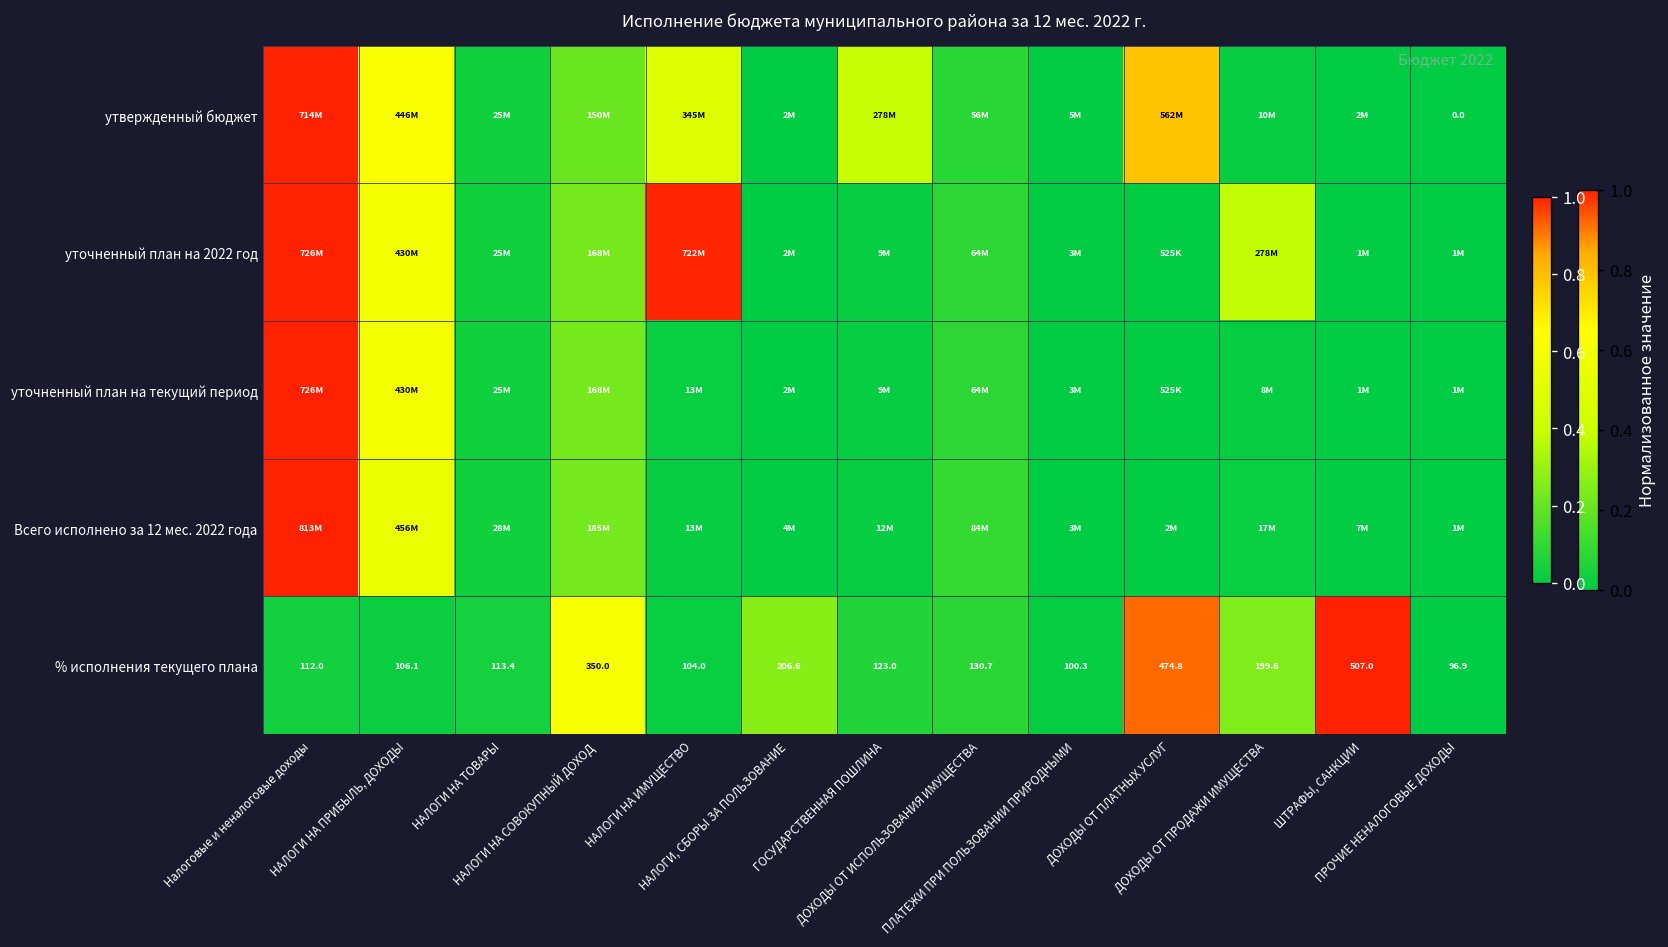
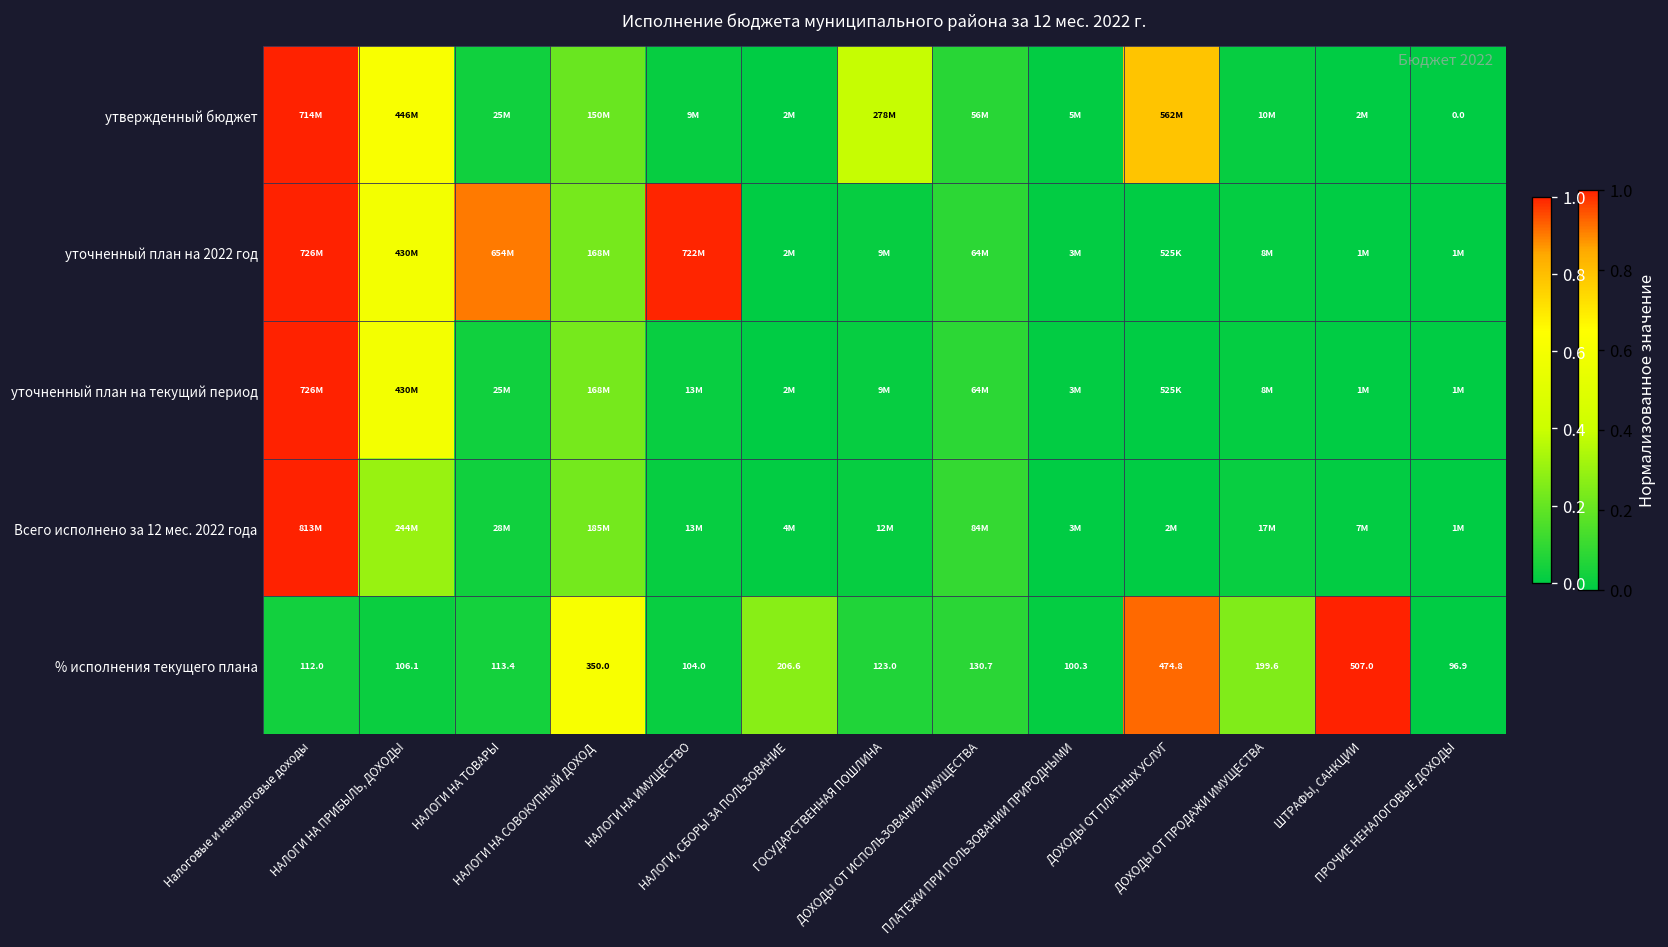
  {
    "утвержденный бюджет": {
      "Налоговые и неналоговые доходы": "714M",
      "НАЛОГИ НА ПРИБЫЛЬ, ДОХОДЫ": "446M",
      "НАЛОГИ НА ТОВАРЫ": "25M",
      "НАЛОГИ НА СОВОКУПНЫЙ ДОХОД": "150M",
-     "НАЛОГИ НА ИМУЩЕСТВО": "345M",
+     "НАЛОГИ НА ИМУЩЕСТВО": "9M",
      "НАЛОГИ, СБОРЫ ЗА ПОЛЬЗОВАНИЕ": "2M",
      "ГОСУДАРСТВЕННАЯ ПОШЛИНА": "278M",
      "ДОХОДЫ ОТ ИСПОЛЬЗОВАНИЯ ИМУЩЕСТВА": "56M",
      "ПЛАТЕЖИ ПРИ ПОЛЬЗОВАНИИ ПРИРОДНЫМИ": "5M",
      "ДОХОДЫ ОТ ПЛАТНЫХ УСЛУГ": "562M",
      "ДОХОДЫ ОТ ПРОДАЖИ ИМУЩЕСТВА": "10M",
      "ШТРАФЫ, САНКЦИИ": "2M"
    },
    "уточненный план на 2022 год": {
      "Налоговые и неналоговые доходы": "726M",
      "НАЛОГИ НА ПРИБЫЛЬ, ДОХОДЫ": "430M",
-     "НАЛОГИ НА ТОВАРЫ": "25M",
+     "НАЛОГИ НА ТОВАРЫ": "654M",
      "НАЛОГИ НА СОВОКУПНЫЙ ДОХОД": "168M",
      "НАЛОГИ НА ИМУЩЕСТВО": "722M",
      "НАЛОГИ, СБОРЫ ЗА ПОЛЬЗОВАНИЕ": "2M",
      "ГОСУДАРСТВЕННАЯ ПОШЛИНА": "9M",
      "ДОХОДЫ ОТ ИСПОЛЬЗОВАНИЯ ИМУЩЕСТВА": "64M",
      "ПЛАТЕЖИ ПРИ ПОЛЬЗОВАНИИ ПРИРОДНЫМИ": "3M",
      "ДОХОДЫ ОТ ПЛАТНЫХ УСЛУГ": "525K",
-     "ДОХОДЫ ОТ ПРОДАЖИ ИМУЩЕСТВА": "278M",
+     "ДОХОДЫ ОТ ПРОДАЖИ ИМУЩЕСТВА": "8M",
      "ШТРАФЫ, САНКЦИИ": "1M",
      "ПРОЧИЕ НЕНАЛОГОВЫЕ ДОХОДЫ": "1M"
    },
    "уточненный план на текущий период": {
      "Налоговые и неналоговые доходы": "726M",
      "НАЛОГИ НА ПРИБЫЛЬ, ДОХОДЫ": "430M",
      "НАЛОГИ НА ТОВАРЫ": "25M",
      "НАЛОГИ НА СОВОКУПНЫЙ ДОХОД": "168M",
      "НАЛОГИ НА ИМУЩЕСТВО": "13M",
      "НАЛОГИ, СБОРЫ ЗА ПОЛЬЗОВАНИЕ": "2M",
      "ГОСУДАРСТВЕННАЯ ПОШЛИНА": "9M",
      "ДОХОДЫ ОТ ИСПОЛЬЗОВАНИЯ ИМУЩЕСТВА": "64M",
      "ПЛАТЕЖИ ПРИ ПОЛЬЗОВАНИИ ПРИРОДНЫМИ": "3M",
      "ДОХОДЫ ОТ ПЛАТНЫХ УСЛУГ": "525K",
      "ДОХОДЫ ОТ ПРОДАЖИ ИМУЩЕСТВА": "8M",
      "ШТРАФЫ, САНКЦИИ": "1M",
      "ПРОЧИЕ НЕНАЛОГОВЫЕ ДОХОДЫ": "1M"
    },
    "Всего исполнено за 12 мес. 2022 года": {
      "Налоговые и неналоговые доходы": "813M",
-     "НАЛОГИ НА ПРИБЫЛЬ, ДОХОДЫ": "456M",
+     "НАЛОГИ НА ПРИБЫЛЬ, ДОХОДЫ": "244M",
      "НАЛОГИ НА ТОВАРЫ": "28M",
      "НАЛОГИ НА СОВОКУПНЫЙ ДОХОД": "185M",
      "НАЛОГИ НА ИМУЩЕСТВО": "13M",
      "НАЛОГИ, СБОРЫ ЗА ПОЛЬЗОВАНИЕ": "4M",
      "ГОСУДАРСТВЕННАЯ ПОШЛИНА": "12M",
      "ДОХОДЫ ОТ ИСПОЛЬЗОВАНИЯ ИМУЩЕСТВА": "84M",
      "ПЛАТЕЖИ ПРИ ПОЛЬЗОВАНИИ ПРИРОДНЫМИ": "3M",
      "ДОХОДЫ ОТ ПЛАТНЫХ УСЛУГ": "2M",
      "ДОХОДЫ ОТ ПРОДАЖИ ИМУЩЕСТВА": "17M",
      "ШТРАФЫ, САНКЦИИ": "7M",
      "ПРОЧИЕ НЕНАЛОГОВЫЕ ДОХОДЫ": "1M"
    },
    "% исполнения текущего плана": {
      "Налоговые и неналоговые доходы": "112.0",
      "НАЛОГИ НА ПРИБЫЛЬ, ДОХОДЫ": "106.1",
      "НАЛОГИ НА ТОВАРЫ": "113.4",
      "НАЛОГИ НА СОВОКУПНЫЙ ДОХОД": "350.0",
      "НАЛОГИ НА ИМУЩЕСТВО": "104.0",
      "НАЛОГИ, СБОРЫ ЗА ПОЛЬЗОВАНИЕ": "206.6",
      "ГОСУДАРСТВЕННАЯ ПОШЛИНА": "123.0",
      "ДОХОДЫ ОТ ИСПОЛЬЗОВАНИЯ ИМУЩЕСТВА": "130.7",
      "ПЛАТЕЖИ ПРИ ПОЛЬЗОВАНИИ ПРИРОДНЫМИ": "100.3",
      "ДОХОДЫ ОТ ПЛАТНЫХ УСЛУГ": "474.8",
      "ДОХОДЫ ОТ ПРОДАЖИ ИМУЩЕСТВА": "199.6",
      "ШТРАФЫ, САНКЦИИ": "507.0",
      "ПРОЧИЕ НЕНАЛОГОВЫЕ ДОХОДЫ": "96.9"
    }
  }
